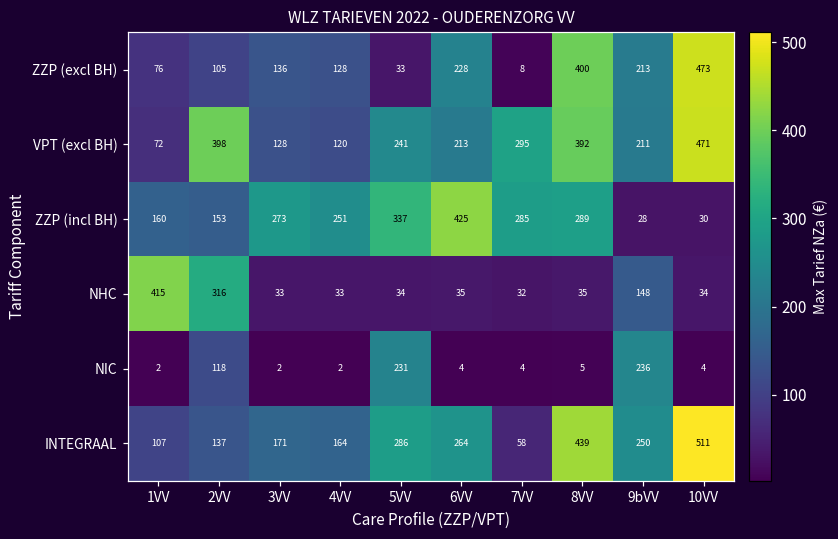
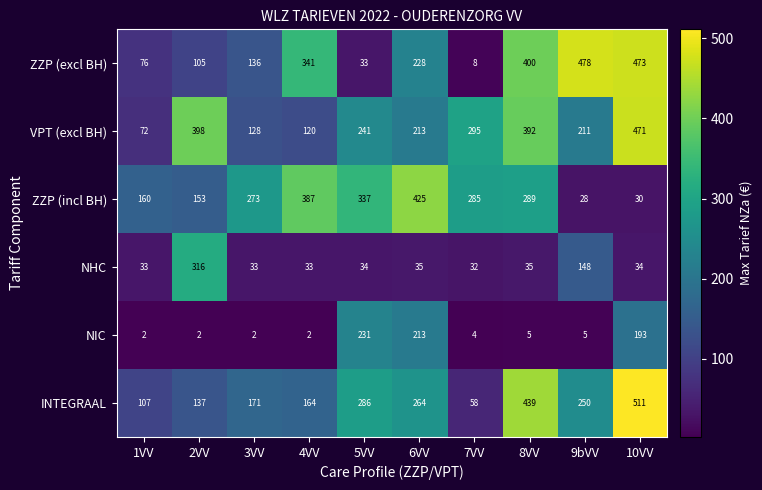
  {
    "ZZP (excl BH)": {
      "1VV": 76,
      "2VV": 105,
      "3VV": 136,
-     "4VV": 128,
+     "4VV": 341,
      "5VV": 33,
      "6VV": 228,
      "7VV": 8,
      "8VV": 400,
-     "9bVV": 213,
+     "9bVV": 478,
      "10VV": 473
    },
    "VPT (excl BH)": {
      "1VV": 72,
      "2VV": 398,
      "3VV": 128,
      "4VV": 120,
      "5VV": 241,
      "6VV": 213,
      "7VV": 295,
      "8VV": 392,
      "9bVV": 211,
      "10VV": 471
    },
    "ZZP (incl BH)": {
      "1VV": 160,
      "2VV": 153,
      "3VV": 273,
-     "4VV": 251,
+     "4VV": 387,
      "5VV": 337,
      "6VV": 425,
      "7VV": 285,
      "8VV": 289,
      "9bVV": 28,
      "10VV": 30
    },
    "NHC": {
-     "1VV": 415,
+     "1VV": 33,
      "2VV": 316,
      "3VV": 33,
      "4VV": 33,
      "5VV": 34,
      "6VV": 35,
      "7VV": 32,
      "8VV": 35,
      "9bVV": 148,
      "10VV": 34
    },
    "NIC": {
      "1VV": 2,
-     "2VV": 118,
+     "2VV": 2,
      "3VV": 2,
      "4VV": 2,
      "5VV": 231,
-     "6VV": 4,
+     "6VV": 213,
      "7VV": 4,
      "8VV": 5,
-     "9bVV": 236,
-     "10VV": 4
+     "9bVV": 5,
+     "10VV": 193
    },
    "INTEGRAAL": {
      "1VV": 107,
      "2VV": 137,
      "3VV": 171,
      "4VV": 164,
      "5VV": 286,
      "6VV": 264,
      "7VV": 58,
      "8VV": 439,
      "9bVV": 250,
      "10VV": 511
    }
  }
